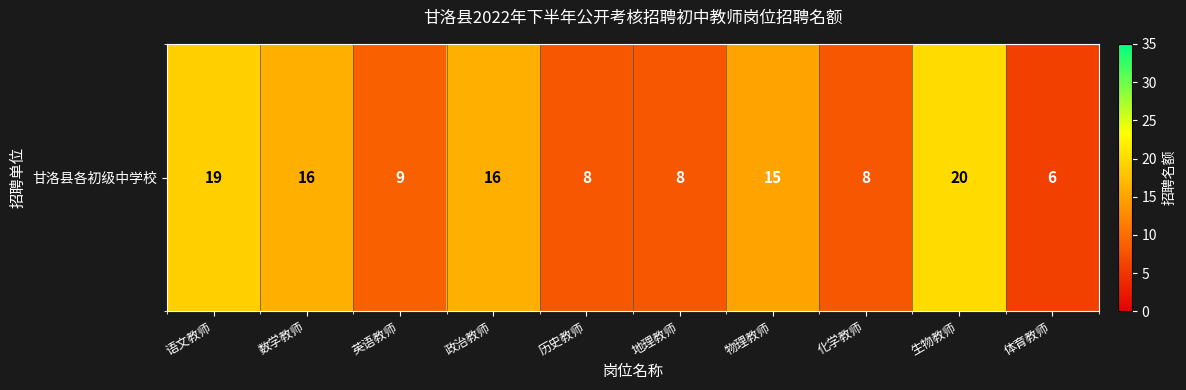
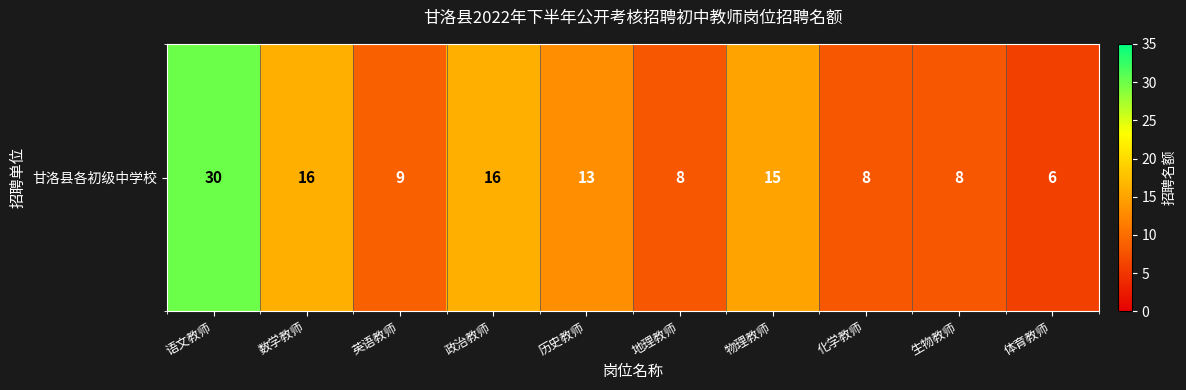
  {
    "甘洛县各初级中学校": {
-     "语文教师": 19,
+     "语文教师": 30,
      "数学教师": 16,
      "英语教师": 9,
      "政治教师": 16,
-     "历史教师": 8,
+     "历史教师": 13,
      "地理教师": 8,
      "物理教师": 15,
      "化学教师": 8,
-     "生物教师": 20,
+     "生物教师": 8,
      "体育教师": 6
    }
  }
